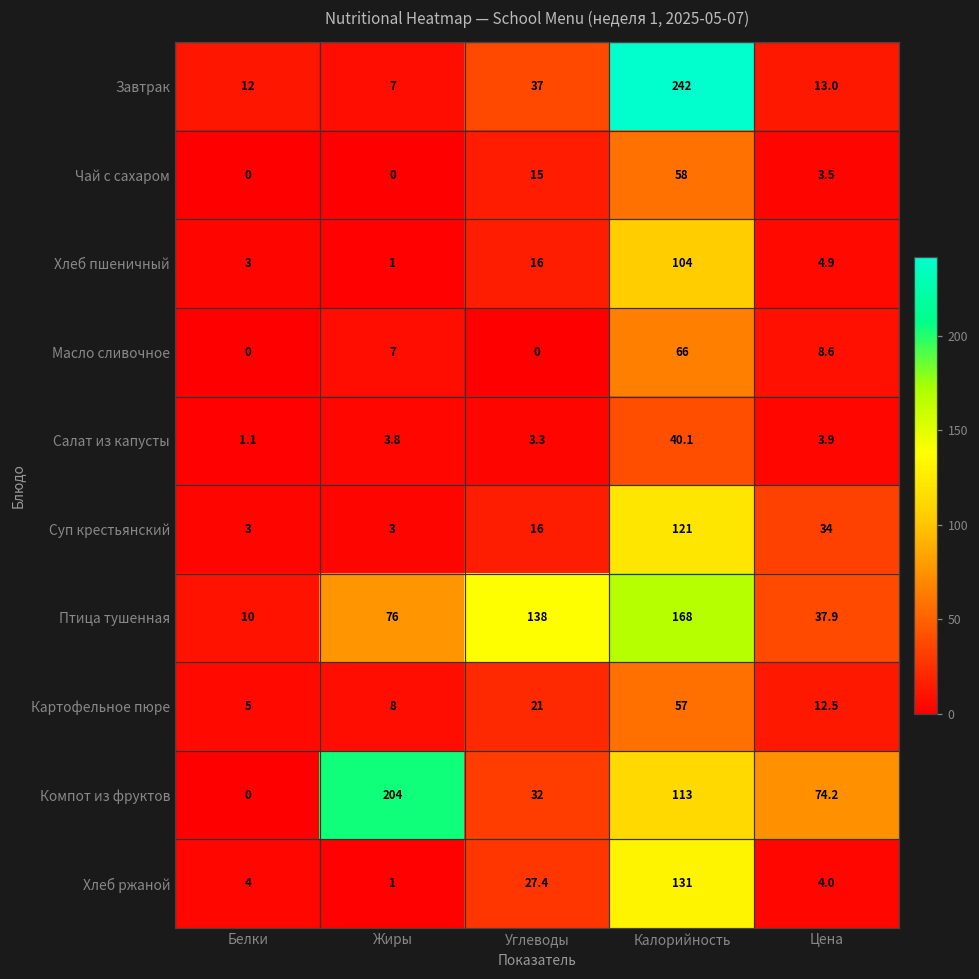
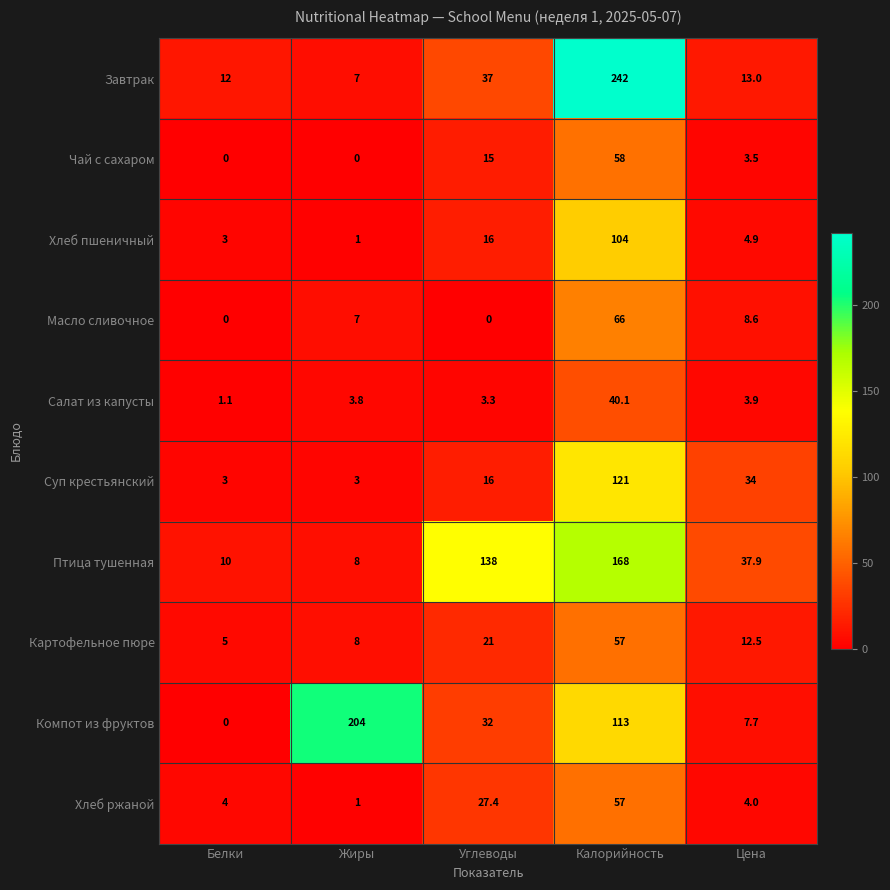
  {
    "Завтрак": {
      "Белки": 12,
      "Жиры": 7,
      "Углеводы": 37,
      "Калорийность": 242,
      "Цена": 13.0
    },
    "Чай с сахаром": {
      "Белки": 0,
      "Жиры": 0,
      "Углеводы": 15,
      "Калорийность": 58,
      "Цена": 3.5
    },
    "Хлеб пшеничный": {
      "Белки": 3,
      "Жиры": 1,
      "Углеводы": 16,
      "Калорийность": 104,
      "Цена": 4.9
    },
    "Масло сливочное": {
      "Белки": 0,
      "Жиры": 7,
      "Углеводы": 0,
      "Калорийность": 66,
      "Цена": 8.6
    },
    "Салат из капусты": {
      "Белки": 1.1,
      "Жиры": 3.8,
      "Углеводы": 3.3,
      "Калорийность": 40.1,
      "Цена": 3.9
    },
    "Суп крестьянский": {
      "Белки": 3,
      "Жиры": 3,
      "Углеводы": 16,
      "Калорийность": 121,
      "Цена": 34
    },
    "Птица тушенная": {
      "Белки": 10,
-     "Жиры": 76,
+     "Жиры": 8,
      "Углеводы": 138,
      "Калорийность": 168,
      "Цена": 37.9
    },
    "Картофельное пюре": {
      "Белки": 5,
      "Жиры": 8,
      "Углеводы": 21,
      "Калорийность": 57,
      "Цена": 12.5
    },
    "Компот из фруктов": {
      "Белки": 0,
      "Жиры": 204,
      "Углеводы": 32,
      "Калорийность": 113,
-     "Цена": 74.2
+     "Цена": 7.7
    },
    "Хлеб ржаной": {
      "Белки": 4,
      "Жиры": 1,
      "Углеводы": 27.4,
-     "Калорийность": 131,
+     "Калорийность": 57,
      "Цена": 4.0
    }
  }
